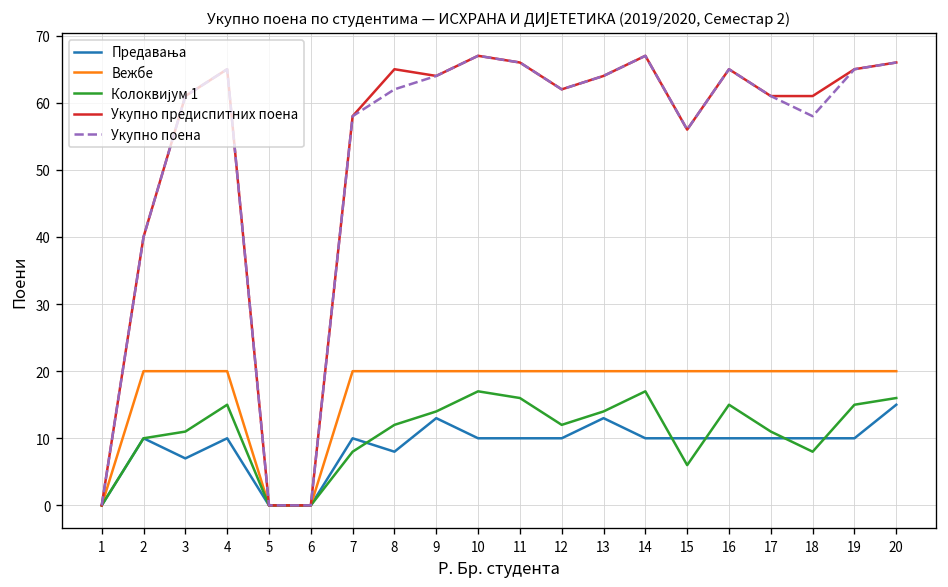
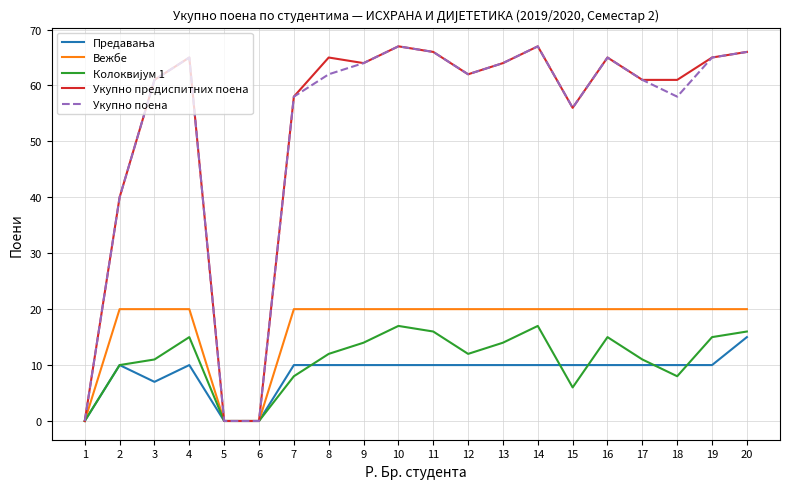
  {
    "Предавања": {
      "3": 7,
      "4": 10,
      "7": 10,
-     "8": 8,
-     "9": 13,
+     "8": 10,
+     "9": 10,
      "10": 10,
      "11": 10,
      "12": 10,
-     "13": 13,
+     "13": 10,
      "14": 10,
      "15": 10,
      "16": 10,
      "17": 10,
      "18": 10,
      "19": 10,
      "20": 15
    },
    "Вежбе": {
      "2": 20,
      "3": 20,
      "4": 20,
      "7": 20,
      "8": 20,
      "9": 20,
      "10": 20,
      "11": 20,
      "12": 20,
      "13": 20,
      "14": 20,
      "15": 20,
      "16": 20,
      "17": 20,
      "18": 20,
      "19": 20,
      "20": 20
    },
    "Колоквијум 1": {
      "3": 11,
      "4": 15,
      "7": 8,
      "8": 12,
      "9": 14,
      "10": 17,
      "11": 16,
      "12": 12,
      "13": 14,
      "14": 17,
      "15": 6,
      "16": 15,
      "17": 11,
      "18": 8,
      "19": 15,
      "20": 16
    },
    "Укупно предиспитних поена": {
      "8": 65,
      "18": 61
    },
    "Укупно поена": {
      "8": 62,
      "18": 58
    }
  }
